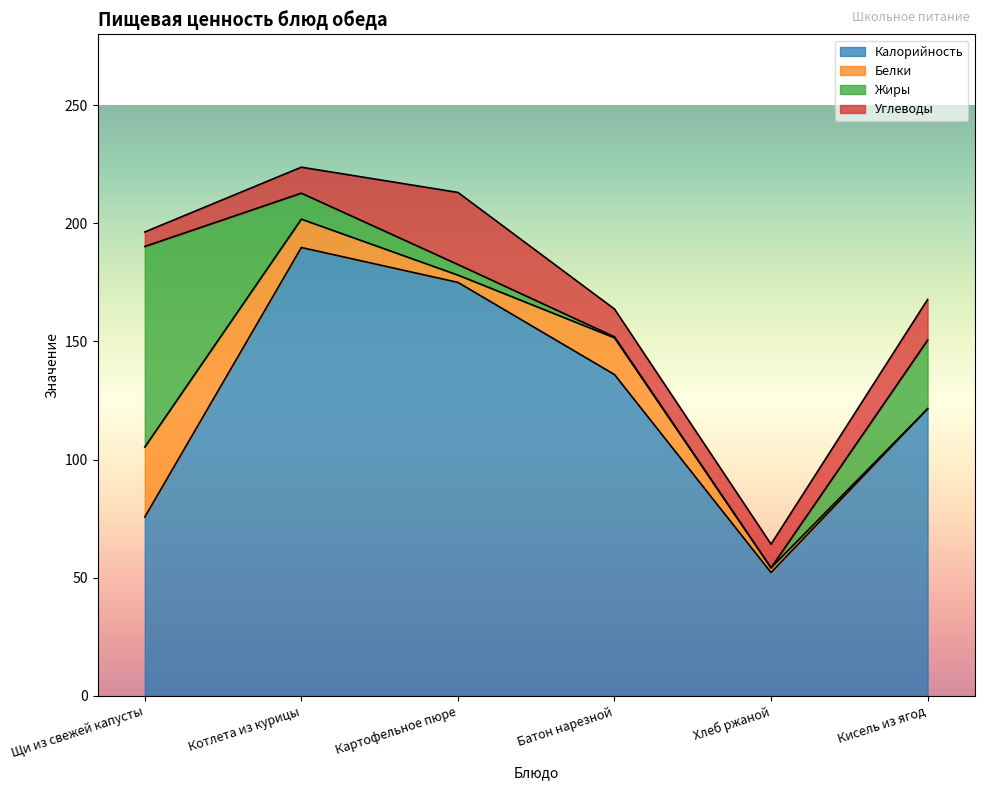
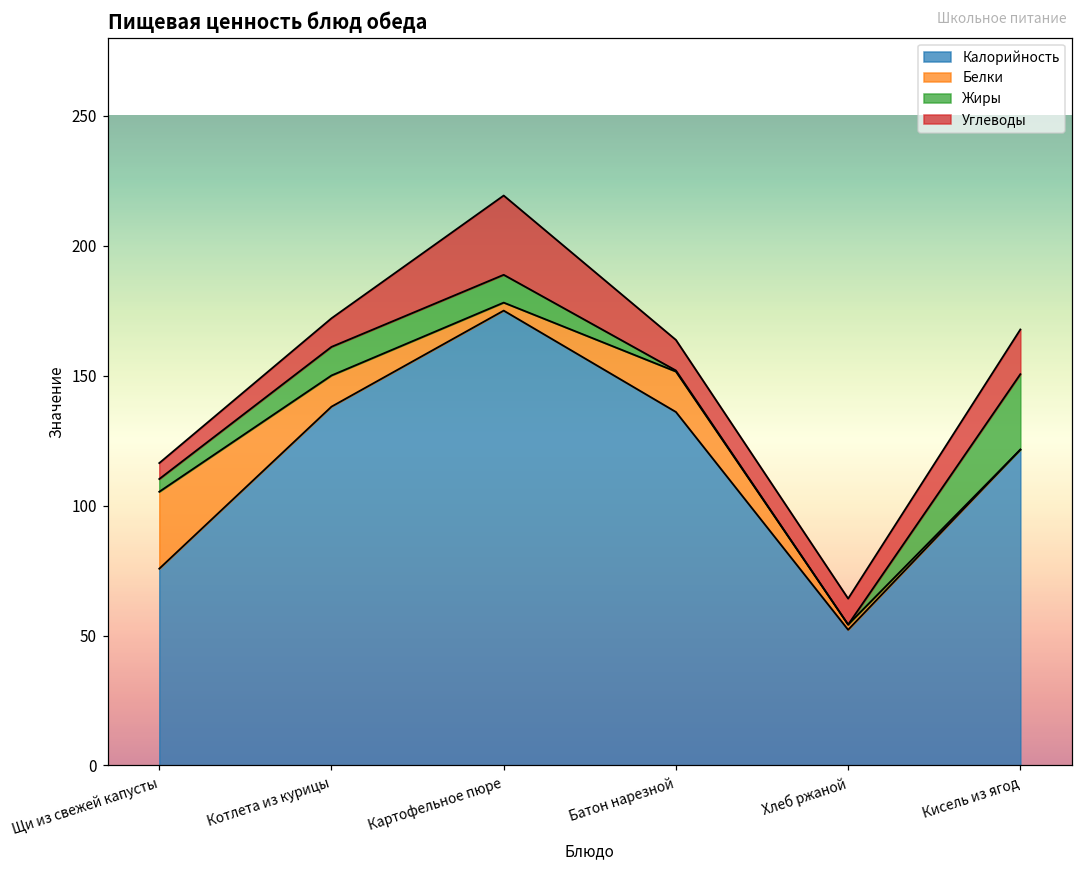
  {
    "Калорийность": {
      "Щи из свежей капусты": 76,
-     "Котлета из курицы": 190,
+     "Котлета из курицы": 138,
      "Картофельное пюре": 175,
      "Батон нарезной": 136,
      "Хлеб ржаной": 52
    },
    "Белки": {
      "Щи из свежей капусты": 30,
      "Котлета из курицы": 12,
      "Картофельное пюре": 3
    },
    "Жиры": {
-     "Щи из свежей капусты": 85,
+     "Щи из свежей капусты": 5,
      "Котлета из курицы": 11,
-     "Картофельное пюре": 5,
+     "Картофельное пюре": 11,
      "Кисель из ягод": 29
    },
    "Углеводы": {
      "Щи из свежей капусты": 6,
      "Котлета из курицы": 11,
      "Картофельное пюре": 31,
      "Батон нарезной": 12,
      "Хлеб ржаной": 10,
      "Кисель из ягод": 17
    }
  }
